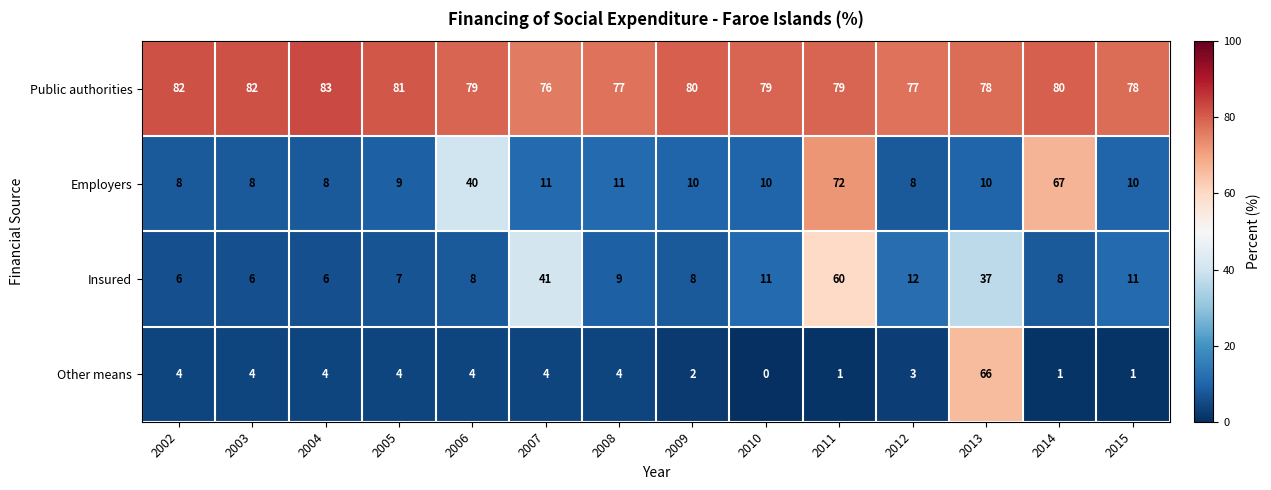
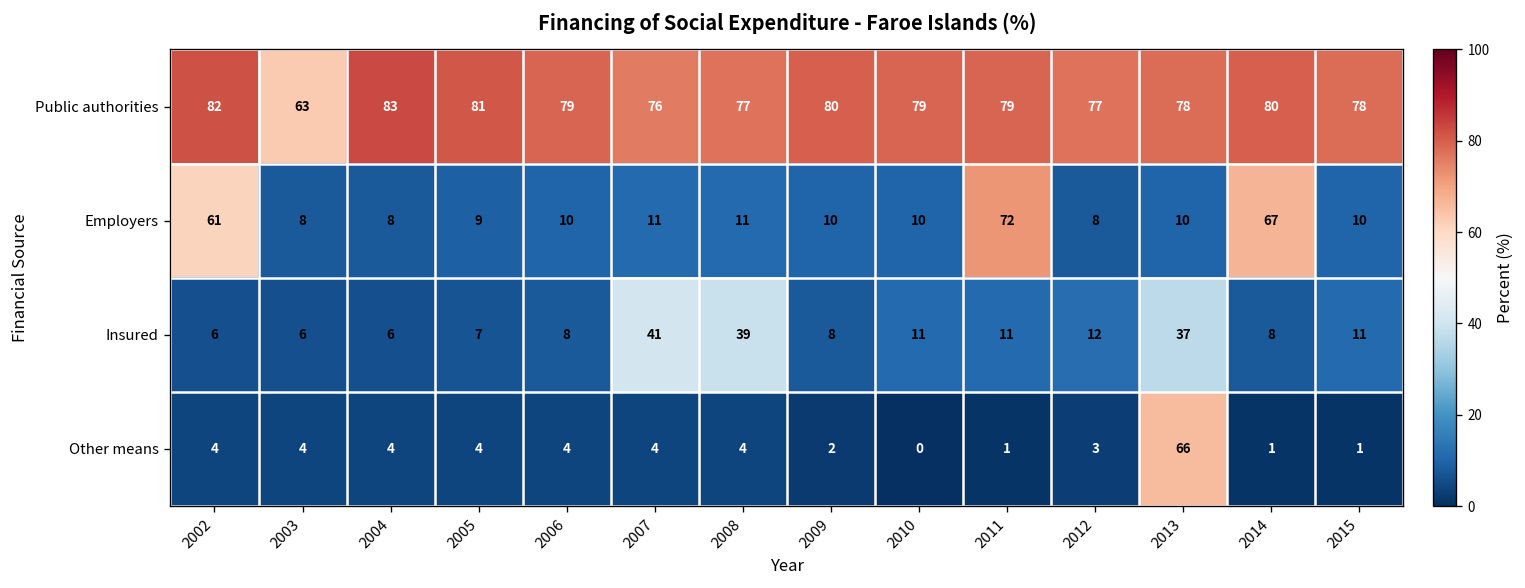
  {
    "Public authorities": {
      "2002": 82,
-     "2003": 82,
+     "2003": 63,
      "2004": 83,
      "2005": 81,
      "2006": 79,
      "2007": 76,
      "2008": 77,
      "2009": 80,
      "2010": 79,
      "2011": 79,
      "2012": 77,
      "2013": 78,
      "2014": 80,
      "2015": 78
    },
    "Employers": {
-     "2002": 8,
+     "2002": 61,
      "2003": 8,
      "2004": 8,
      "2005": 9,
-     "2006": 40,
+     "2006": 10,
      "2007": 11,
      "2008": 11,
      "2009": 10,
      "2010": 10,
      "2011": 72,
      "2012": 8,
      "2013": 10,
      "2014": 67,
      "2015": 10
    },
    "Insured": {
      "2002": 6,
      "2003": 6,
      "2004": 6,
      "2005": 7,
      "2006": 8,
      "2007": 41,
-     "2008": 9,
+     "2008": 39,
      "2009": 8,
      "2010": 11,
-     "2011": 60,
+     "2011": 11,
      "2012": 12,
      "2013": 37,
      "2014": 8,
      "2015": 11
    },
    "Other means": {
      "2002": 4,
      "2003": 4,
      "2004": 4,
      "2005": 4,
      "2006": 4,
      "2007": 4,
      "2008": 4,
      "2009": 2,
      "2010": 0,
      "2011": 1,
      "2012": 3,
      "2013": 66,
      "2014": 1,
      "2015": 1
    }
  }
